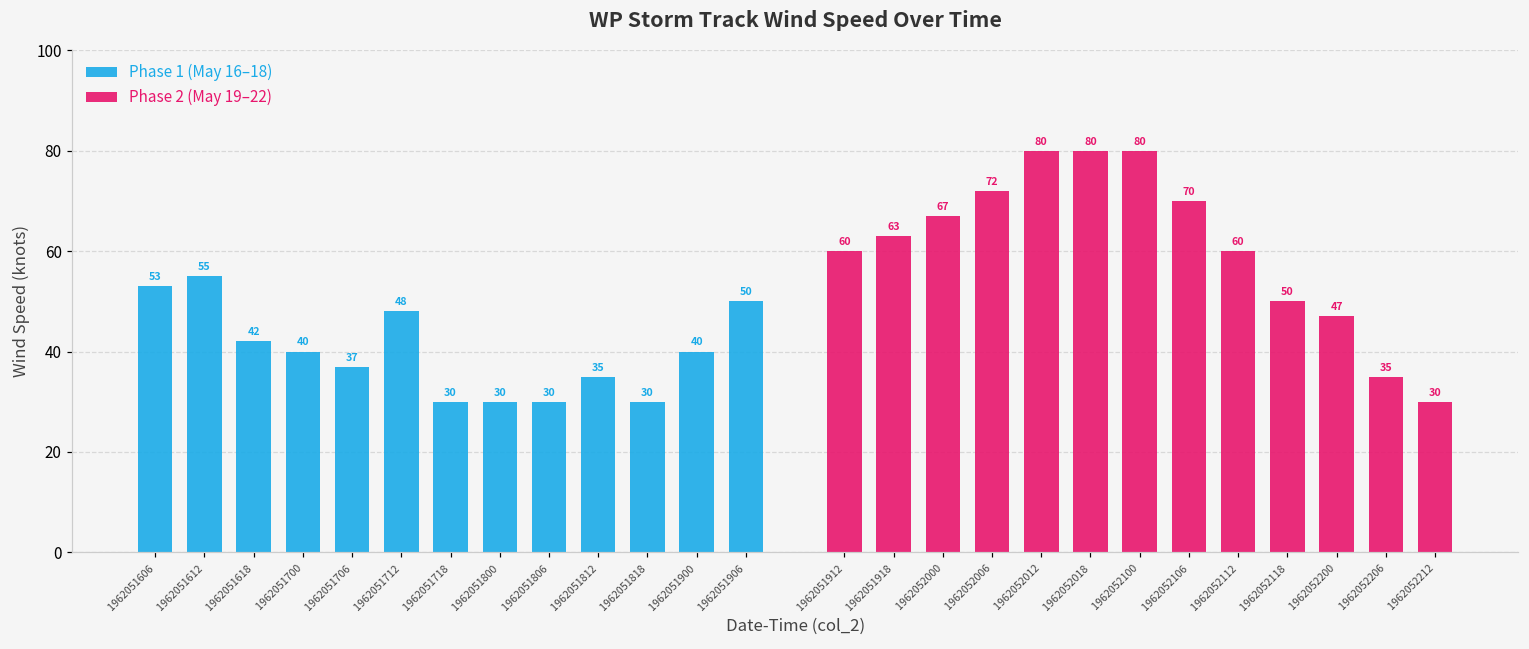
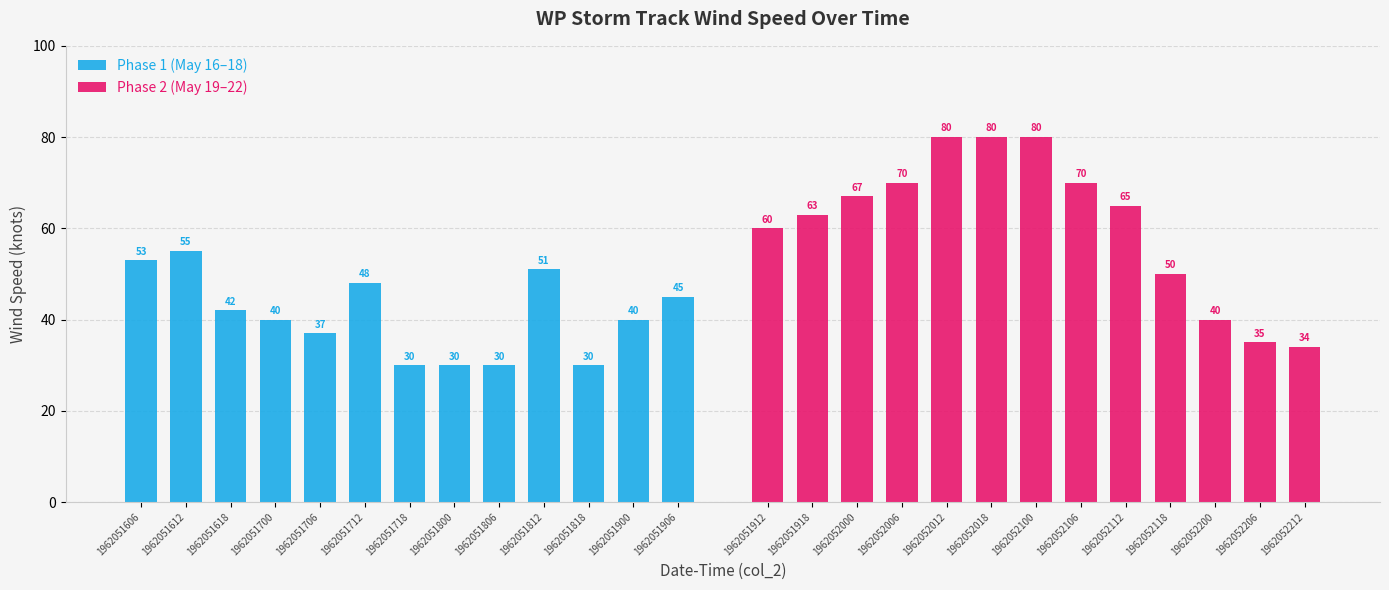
  {
    "Phase 1 (May 16–18)": {
      "1962051606": 53,
      "1962051612": 55,
      "1962051618": 42,
      "1962051700": 40,
      "1962051706": 37,
      "1962051712": 48,
      "1962051718": 30,
      "1962051800": 30,
      "1962051806": 30,
-     "1962051812": 35,
+     "1962051812": 51,
      "1962051818": 30,
      "1962051900": 40,
-     "1962051906": 50
+     "1962051906": 45
    },
    "Phase 2 (May 19–22)": {
      "1962051912": 60,
      "1962051918": 63,
      "1962052000": 67,
-     "1962052006": 72,
+     "1962052006": 70,
      "1962052012": 80,
      "1962052018": 80,
      "1962052100": 80,
      "1962052106": 70,
-     "1962052112": 60,
+     "1962052112": 65,
      "1962052118": 50,
-     "1962052200": 47,
+     "1962052200": 40,
      "1962052206": 35,
-     "1962052212": 30
+     "1962052212": 34
    }
  }
